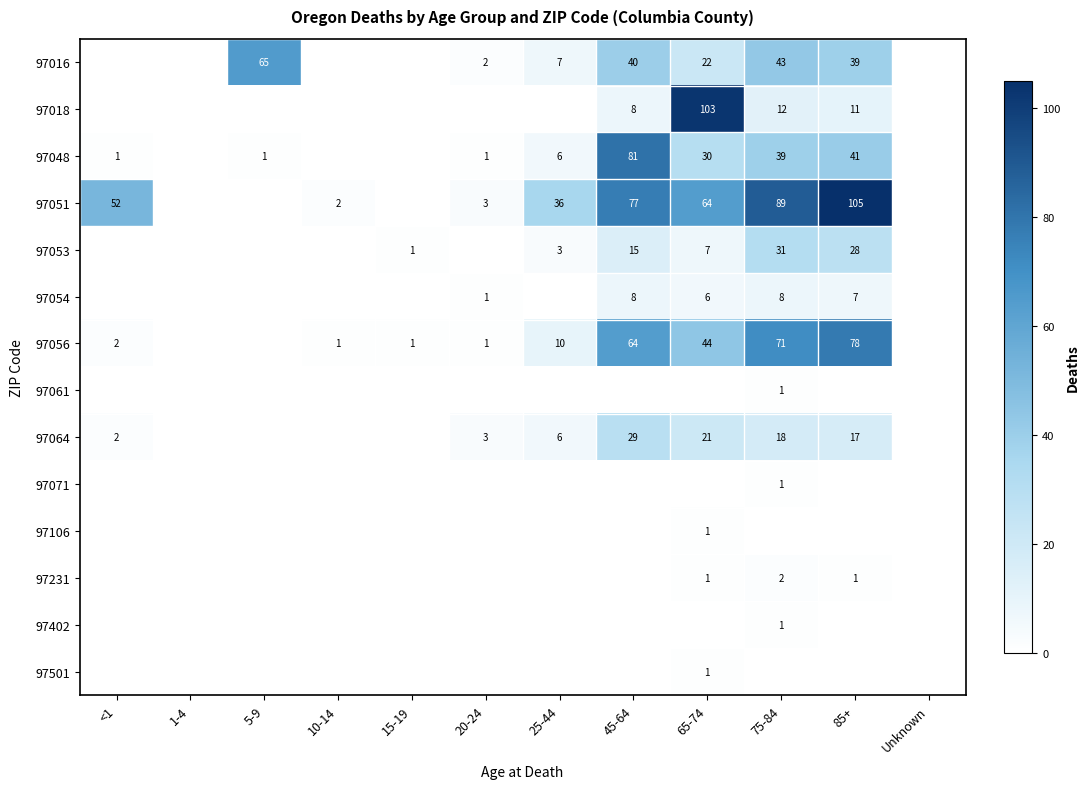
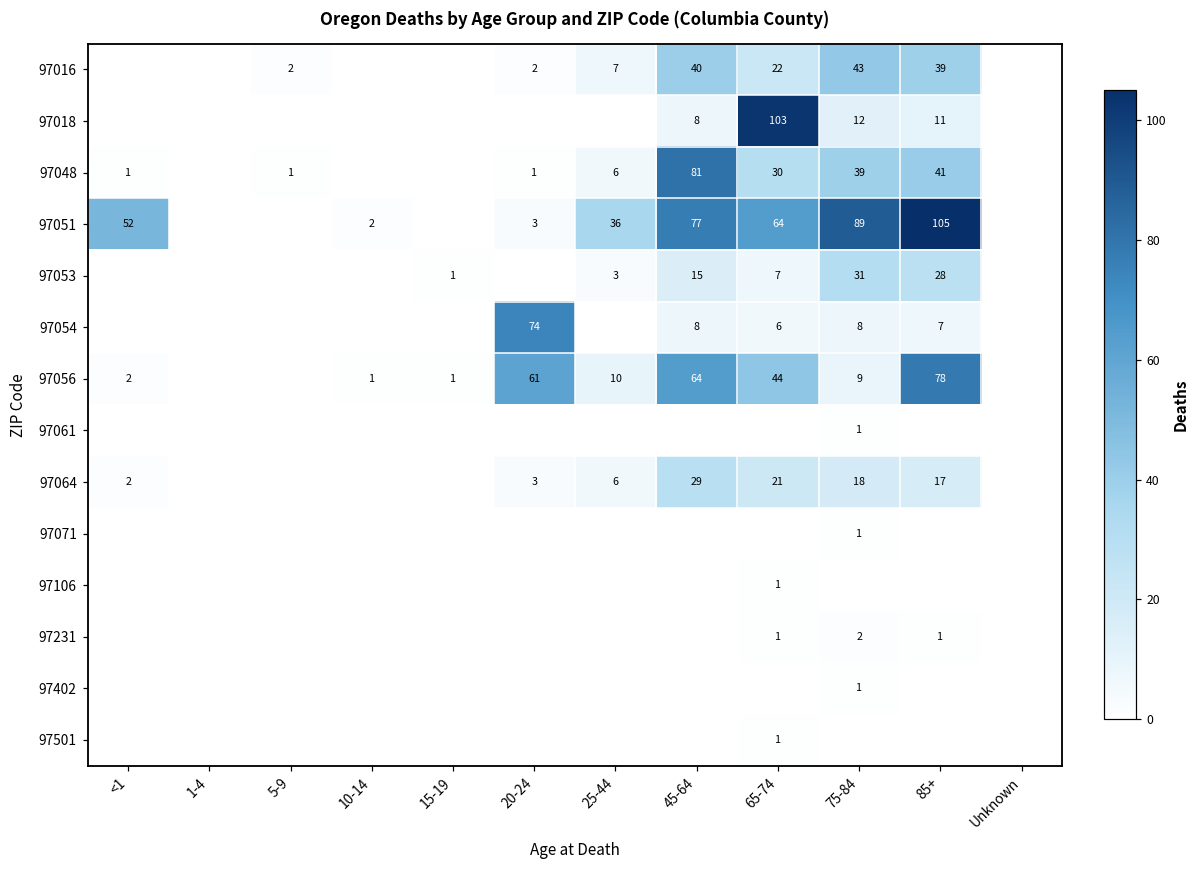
  {
    "97016": {
-     "5-9": 65,
+     "5-9": 2,
      "20-24": 2,
      "25-44": 7,
      "45-64": 40,
      "65-74": 22,
      "75-84": 43,
      "85+": 39
    },
    "97018": {
      "45-64": 8,
      "65-74": 103,
      "75-84": 12,
      "85+": 11
    },
    "97048": {
      "<1": 1,
      "5-9": 1,
      "20-24": 1,
      "25-44": 6,
      "45-64": 81,
      "65-74": 30,
      "75-84": 39,
      "85+": 41
    },
    "97051": {
      "<1": 52,
      "10-14": 2,
      "20-24": 3,
      "25-44": 36,
      "45-64": 77,
      "65-74": 64,
      "75-84": 89,
      "85+": 105
    },
    "97053": {
      "15-19": 1,
      "25-44": 3,
      "45-64": 15,
      "65-74": 7,
      "75-84": 31,
      "85+": 28
    },
    "97054": {
-     "20-24": 1,
+     "20-24": 74,
      "45-64": 8,
      "65-74": 6,
      "75-84": 8,
      "85+": 7
    },
    "97056": {
      "<1": 2,
      "10-14": 1,
      "15-19": 1,
-     "20-24": 1,
+     "20-24": 61,
      "25-44": 10,
      "45-64": 64,
      "65-74": 44,
-     "75-84": 71,
+     "75-84": 9,
      "85+": 78
    },
    "97061": {
      "75-84": 1
    },
    "97064": {
      "<1": 2,
      "20-24": 3,
      "25-44": 6,
      "45-64": 29,
      "65-74": 21,
      "75-84": 18,
      "85+": 17
    },
    "97071": {
      "75-84": 1
    },
    "97106": {
      "65-74": 1
    },
    "97231": {
      "65-74": 1,
      "75-84": 2,
      "85+": 1
    },
    "97402": {
      "75-84": 1
    },
    "97501": {
      "65-74": 1
    }
  }
